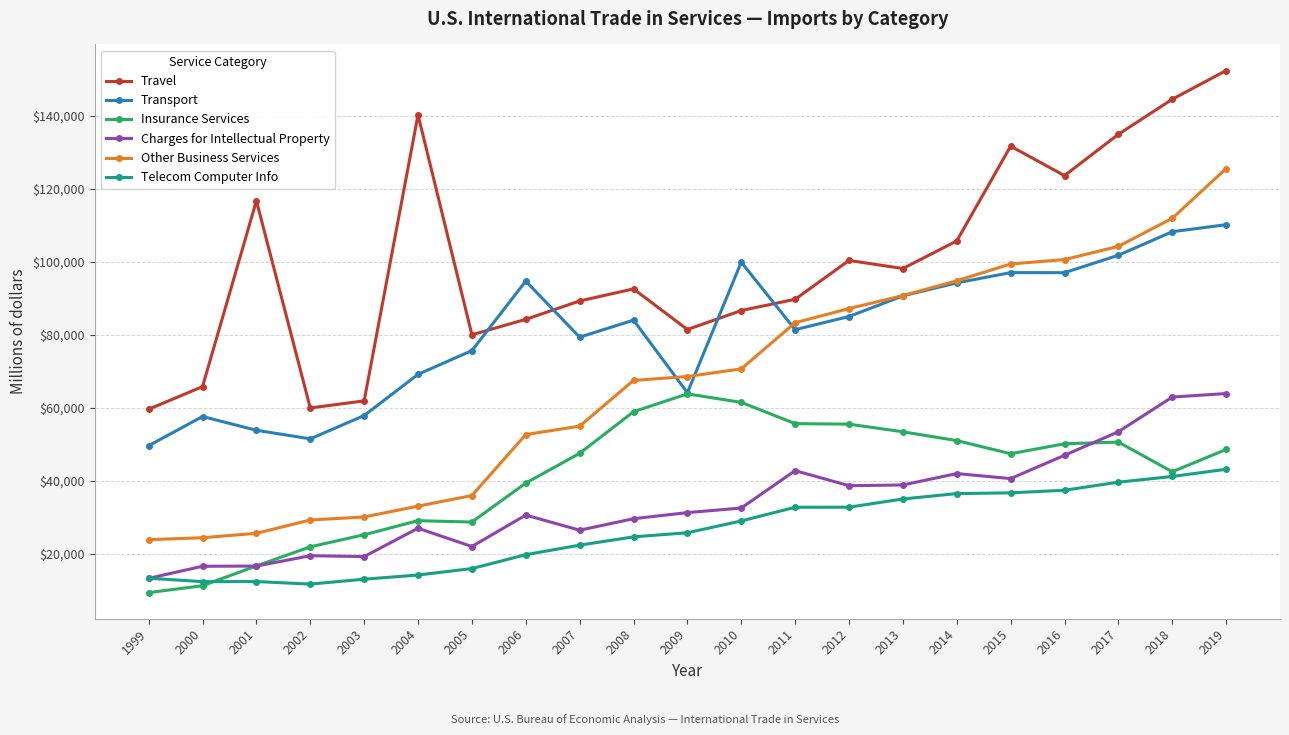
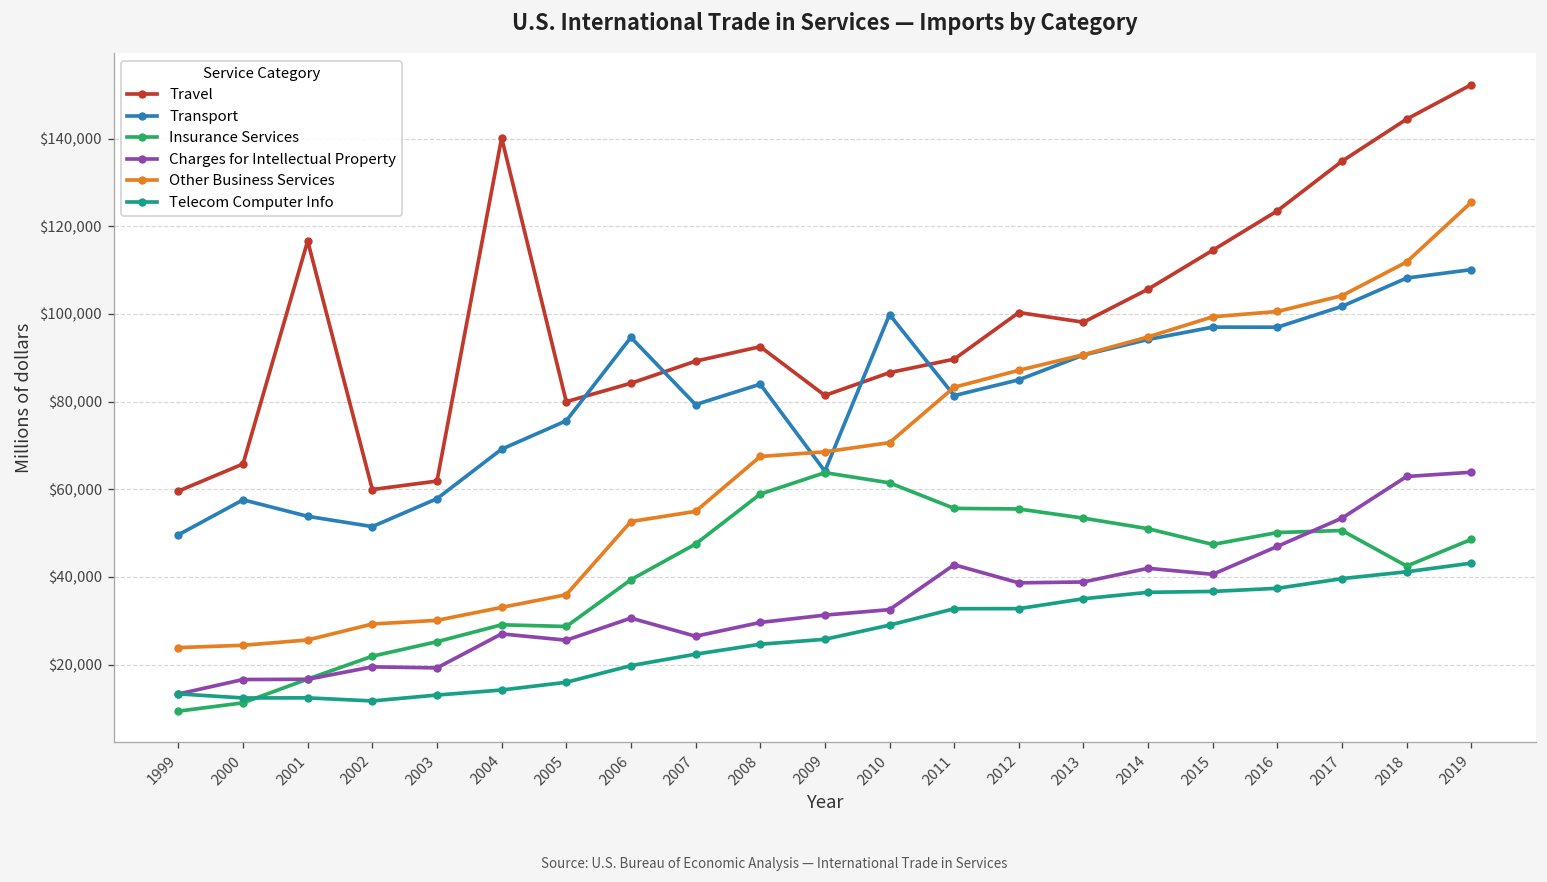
  {
    "Travel": {
      "1999": "$60,000",
      "2000": "$66,000",
      "2001": "$117,000",
      "2002": "$60,000",
      "2003": "$62,000",
      "2004": "$140,000",
      "2005": "$80,000",
      "2006": "$84,000",
      "2007": "$89,000",
      "2008": "$93,000",
      "2009": "$81,000",
      "2010": "$87,000",
      "2011": "$90,000",
      "2012": "$100,000",
      "2013": "$98,000",
      "2014": "$106,000",
-     "2015": "$132,000",
+     "2015": "$115,000",
      "2016": "$124,000",
      "2017": "$135,000",
      "2018": "$144,000",
      "2019": "$152,000"
    },
    "Transport": {
      "1999": "$50,000",
      "2000": "$58,000",
      "2001": "$54,000",
      "2002": "$51,000",
      "2003": "$58,000",
      "2004": "$69,000",
      "2005": "$76,000",
      "2006": "$95,000",
      "2007": "$79,000",
      "2008": "$84,000",
      "2010": "$100,000",
      "2011": "$81,000",
      "2012": "$85,000",
      "2015": "$97,000",
      "2016": "$97,000",
      "2017": "$102,000",
      "2018": "$108,000",
      "2019": "$110,000"
    },
    "Charges for Intellectual Property": {
      "2000": "$17,000",
      "2002": "$19,000",
      "2003": "$19,000",
      "2004": "$27,000",
-     "2005": "$22,000",
+     "2005": "$26,000",
      "2006": "$31,000",
      "2007": "$26,000",
      "2008": "$30,000",
      "2009": "$31,000",
      "2010": "$33,000",
      "2011": "$43,000",
      "2012": "$39,000",
      "2013": "$39,000",
      "2014": "$42,000",
      "2015": "$41,000",
      "2016": "$47,000",
      "2017": "$53,000",
      "2018": "$63,000",
      "2019": "$64,000"
    },
    "Other Business Services": {
      "1999": "$24,000",
      "2000": "$24,000",
      "2001": "$26,000",
      "2002": "$29,000",
      "2003": "$30,000",
      "2004": "$33,000",
      "2005": "$36,000",
      "2006": "$53,000",
      "2007": "$55,000",
      "2008": "$67,000",
      "2009": "$69,000",
      "2010": "$71,000",
      "2011": "$83,000",
      "2012": "$87,000",
      "2015": "$99,000",
      "2016": "$101,000",
      "2017": "$104,000",
      "2018": "$112,000",
      "2019": "$125,000"
    }
  }
